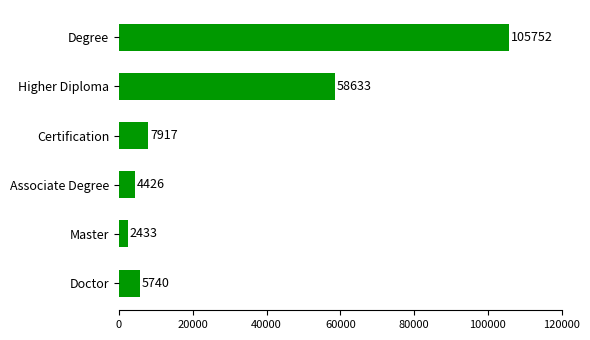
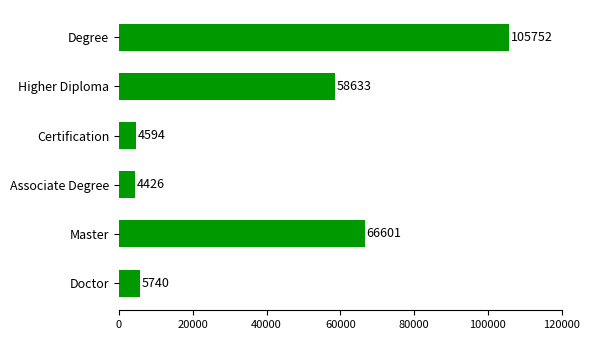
  {
    "Degree": 105752,
    "Higher Diploma": 58633,
-   "Certification": 7917,
+   "Certification": 4594,
    "Associate Degree": 4426,
-   "Master": 2433,
+   "Master": 66601,
    "Doctor": 5740
  }
